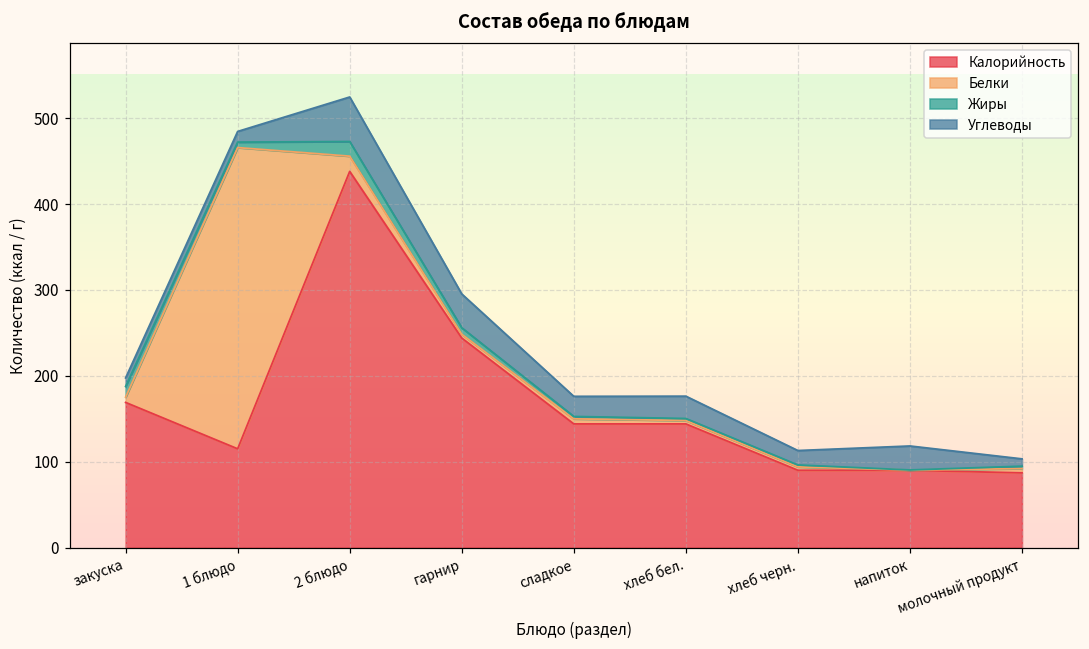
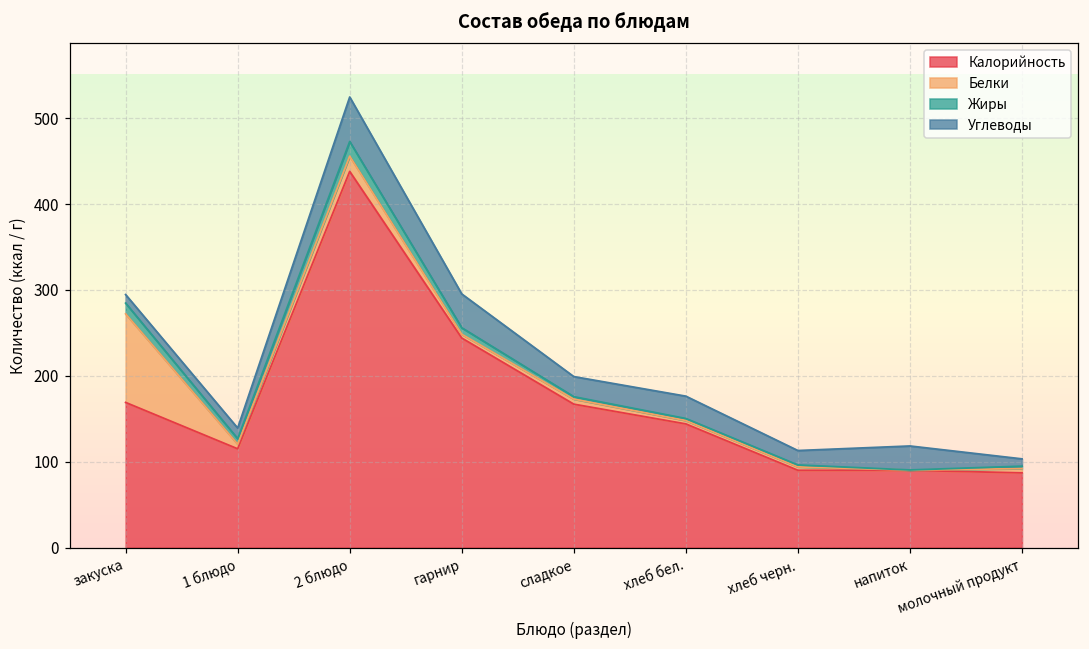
  {
    "Калорийность": {
      "закуска": 170,
      "1 блюдо": 120,
      "2 блюдо": 440,
      "гарнир": 240,
-     "сладкое": 140,
+     "сладкое": 170,
      "хлеб бел.": 140,
      "хлеб черн.": 90,
      "молочный продукт": 90
    },
    "Белки": {
-     "закуска": 10,
-     "1 блюдо": 350,
+     "закуска": 100,
+     "1 блюдо": 10,
      "2 блюдо": 20,
      "гарнир": 0
    }
  }
